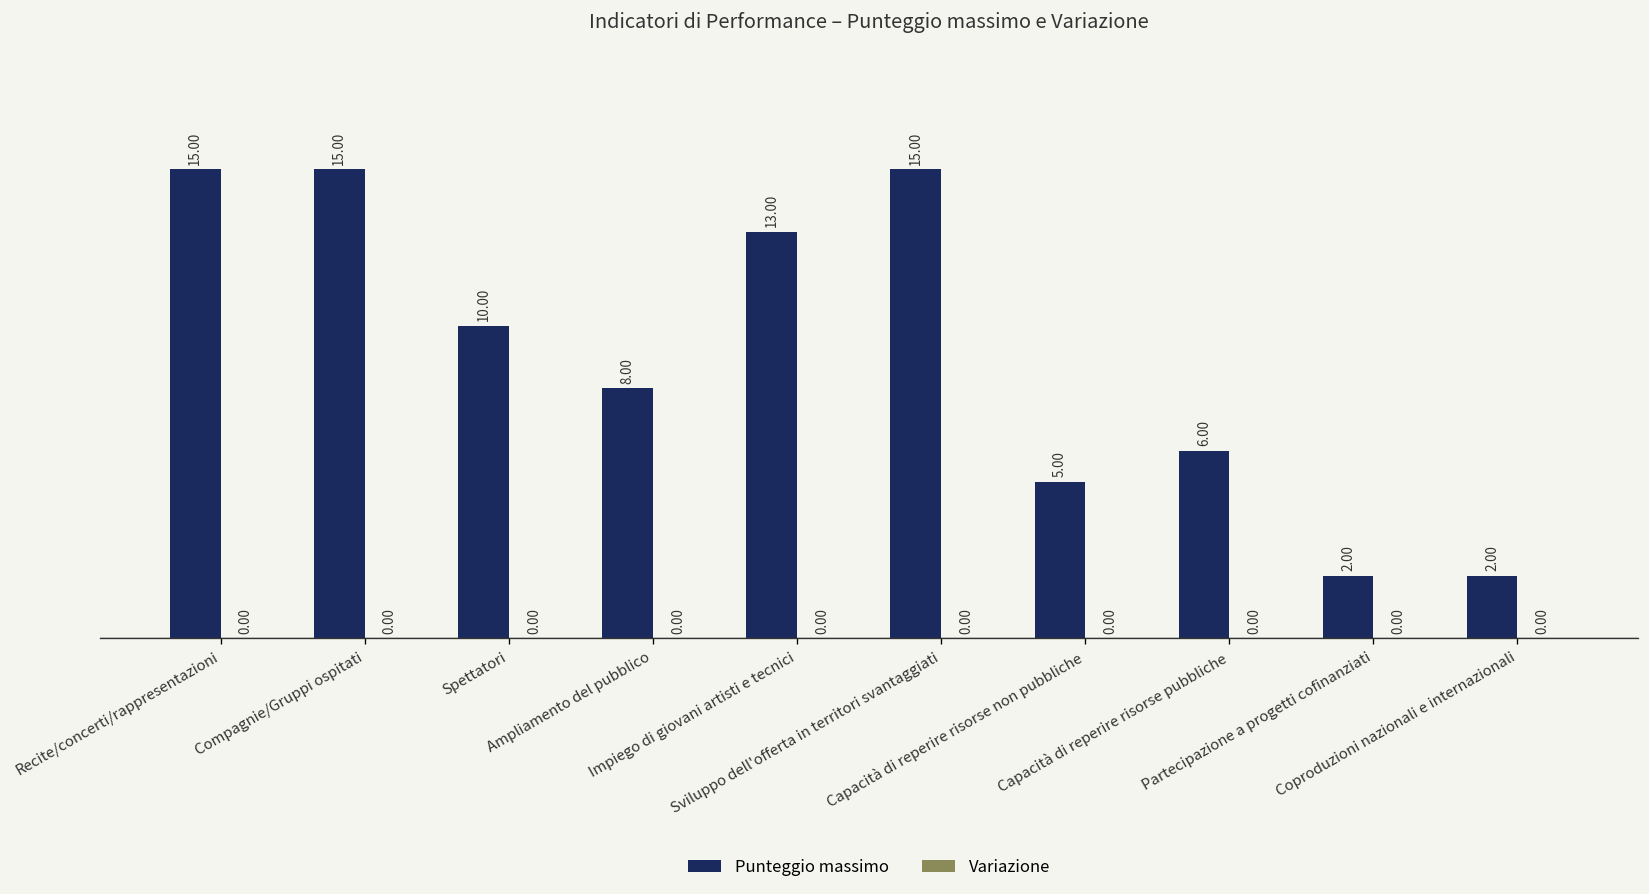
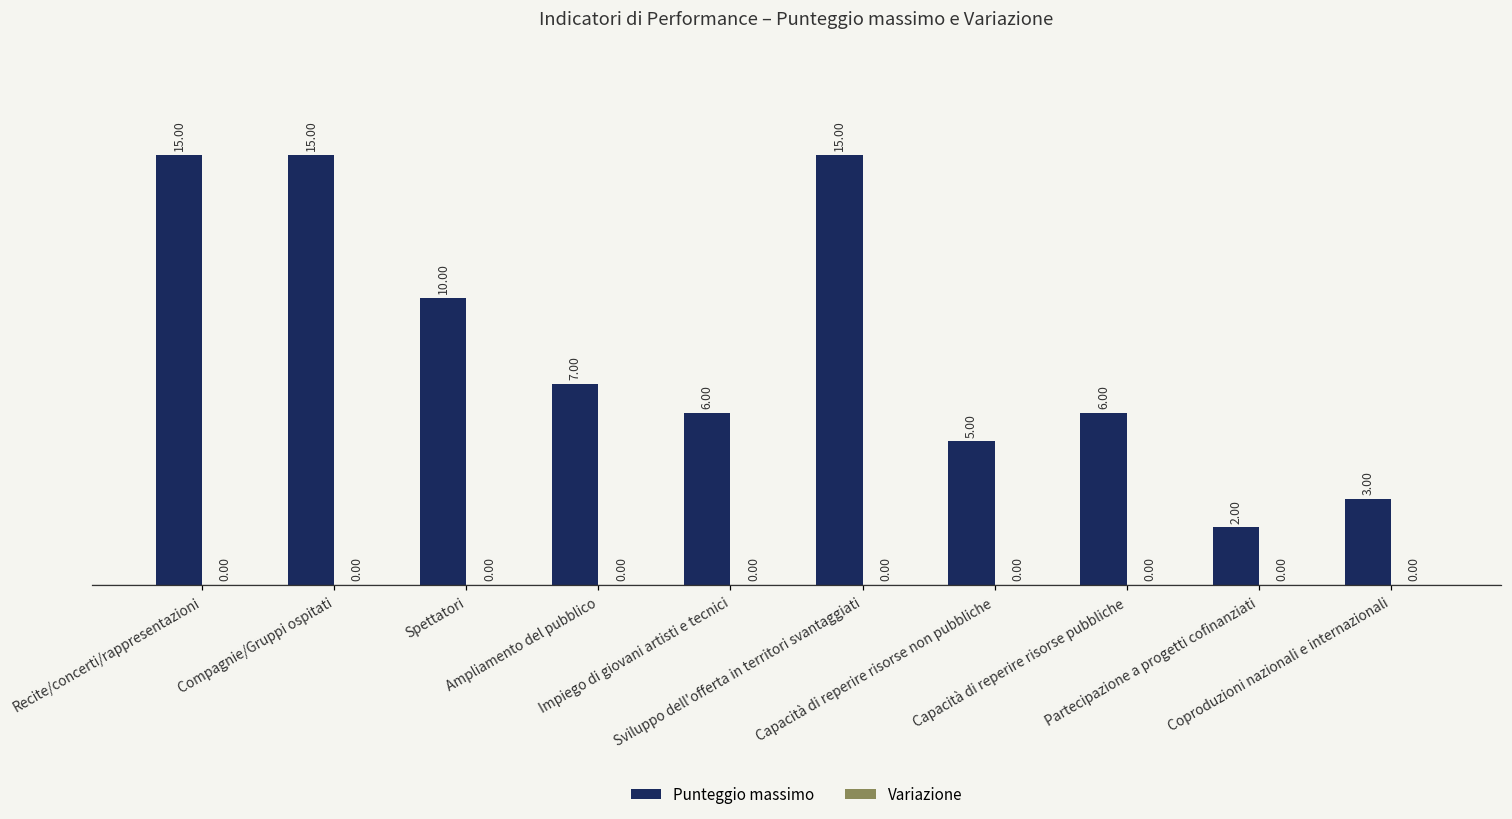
  {
    "Punteggio massimo": {
      "Recite/concerti/rappresentazioni": 15.00,
      "Compagnie/Gruppi ospitati": 15.00,
      "Spettatori": 10.00,
-     "Ampliamento del pubblico": 8.00,
-     "Impiego di giovani artisti e tecnici": 13.00,
+     "Ampliamento del pubblico": 7.00,
+     "Impiego di giovani artisti e tecnici": 6.00,
      "Sviluppo dell'offerta in territori svantaggiati": 15.00,
      "Capacità di reperire risorse non pubbliche": 5.00,
      "Capacità di reperire risorse pubbliche": 6.00,
      "Partecipazione a progetti cofinanziati": 2.00,
-     "Coproduzioni nazionali e internazionali": 2.00
+     "Coproduzioni nazionali e internazionali": 3.00
    },
    "Variazione": {
      "Recite/concerti/rappresentazioni": 0.00,
      "Compagnie/Gruppi ospitati": 0.00,
      "Spettatori": 0.00,
      "Ampliamento del pubblico": 0.00,
      "Impiego di giovani artisti e tecnici": 0.00,
      "Sviluppo dell'offerta in territori svantaggiati": 0.00,
      "Capacità di reperire risorse non pubbliche": 0.00,
      "Capacità di reperire risorse pubbliche": 0.00,
      "Partecipazione a progetti cofinanziati": 0.00,
      "Coproduzioni nazionali e internazionali": 0.00
    }
  }
